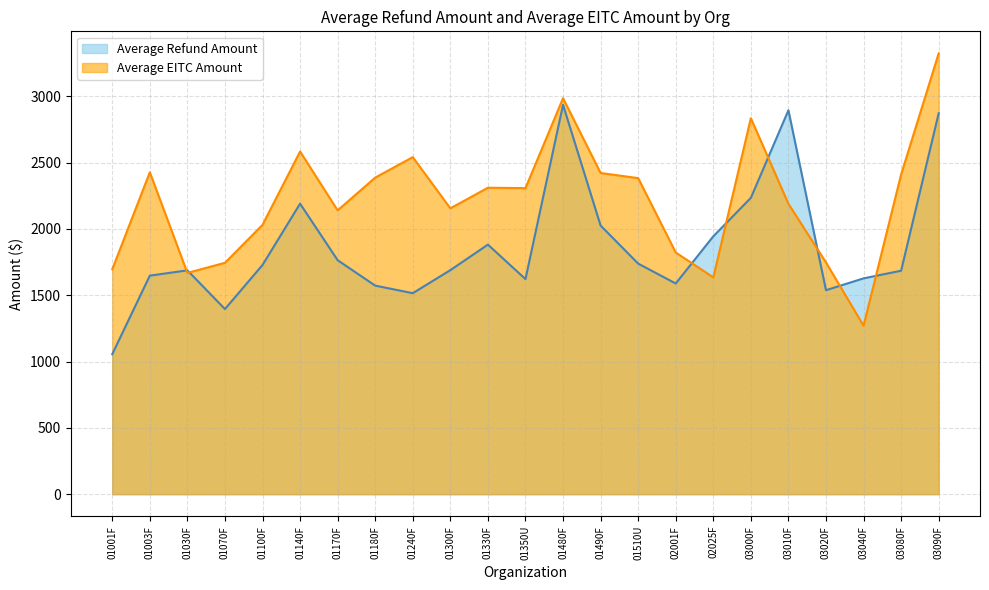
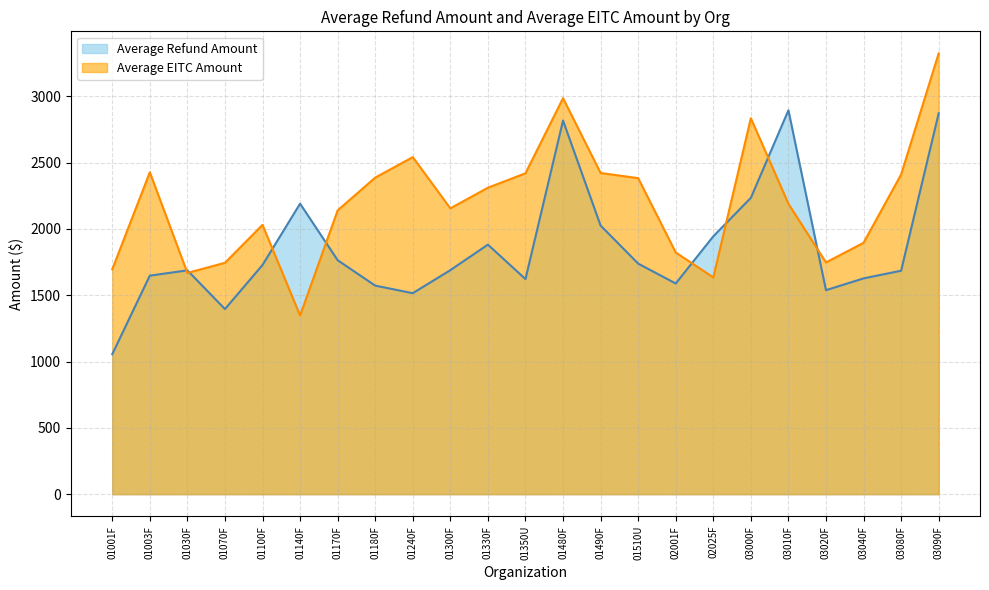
  {
    "Average Refund Amount": {
      "01001F": 1060,
      "01003F": 1650,
      "01030F": 1690,
      "01070F": 1400,
      "01100F": 1730,
      "01140F": 2190,
      "01170F": 1760,
      "01180F": 1570,
      "01240F": 1520,
      "01300F": 1690,
      "01330F": 1880,
      "01350U": 1620,
-     "01480F": 2940,
+     "01480F": 2820,
      "01490F": 2020,
      "01510U": 1740,
      "02001F": 1590,
      "02025F": 1940,
      "03000F": 2230,
      "03010F": 2890,
      "03020F": 1540,
      "03040F": 1630,
      "03080F": 1680,
      "03090F": 2870
    },
    "Average EITC Amount": {
      "01001F": 1690,
      "01003F": 2430,
      "01030F": 1670,
      "01070F": 1740,
      "01100F": 2030,
-     "01140F": 2580,
+     "01140F": 1350,
      "01170F": 2140,
      "01180F": 2390,
      "01240F": 2540,
      "01300F": 2150,
      "01330F": 2310,
-     "01350U": 2310,
+     "01350U": 2420,
      "01480F": 2980,
      "01490F": 2420,
      "01510U": 2380,
      "02001F": 1820,
      "02025F": 1630,
      "03000F": 2830,
      "03010F": 2190,
      "03020F": 1750,
-     "03040F": 1270,
+     "03040F": 1890,
      "03080F": 2410,
      "03090F": 3320
    }
  }
